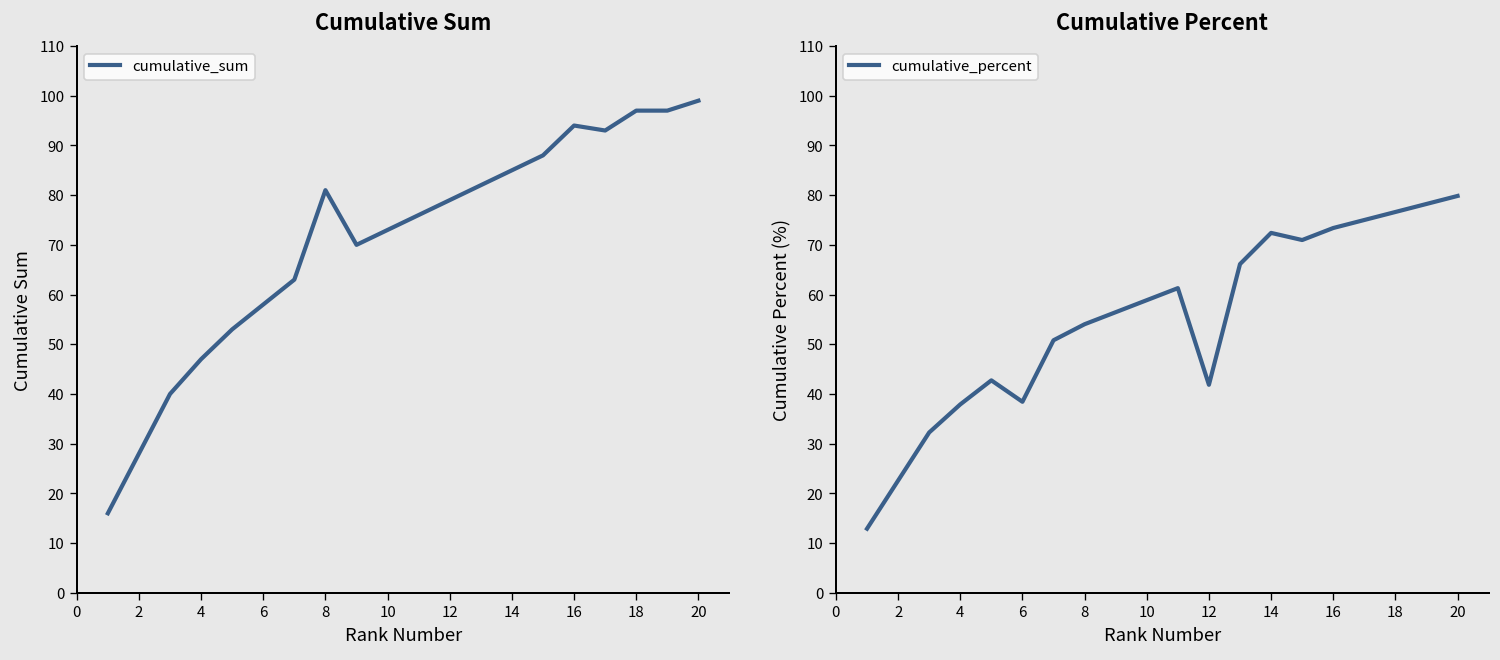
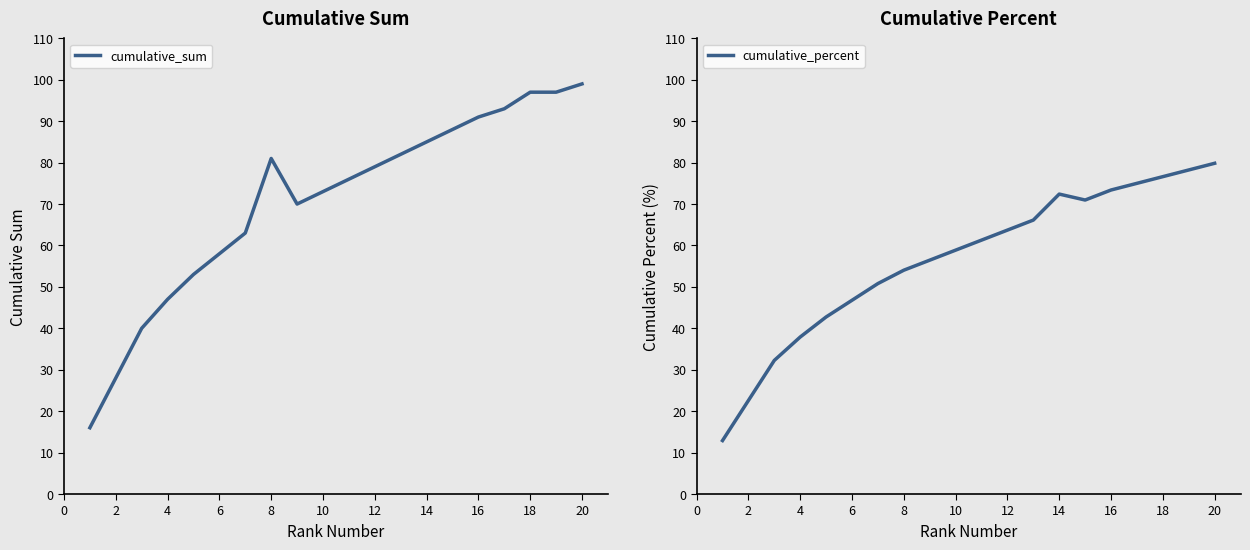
  {
    "Cumulative Sum": {
      "2": 28,
      "4": 47,
      "6": 58,
      "8": 81,
      "10": 73,
      "12": 79,
      "14": 85,
-     "16": 94,
+     "16": 91,
      "18": 97,
      "20": 99
    },
    "Cumulative Percent": {
      "2": 23,
      "4": 38,
-     "6": 38,
+     "6": 47,
      "8": 54,
      "10": 59,
-     "12": 42,
+     "12": 64,
      "14": 72,
      "16": 73,
      "18": 77,
      "20": 80
    }
  }
